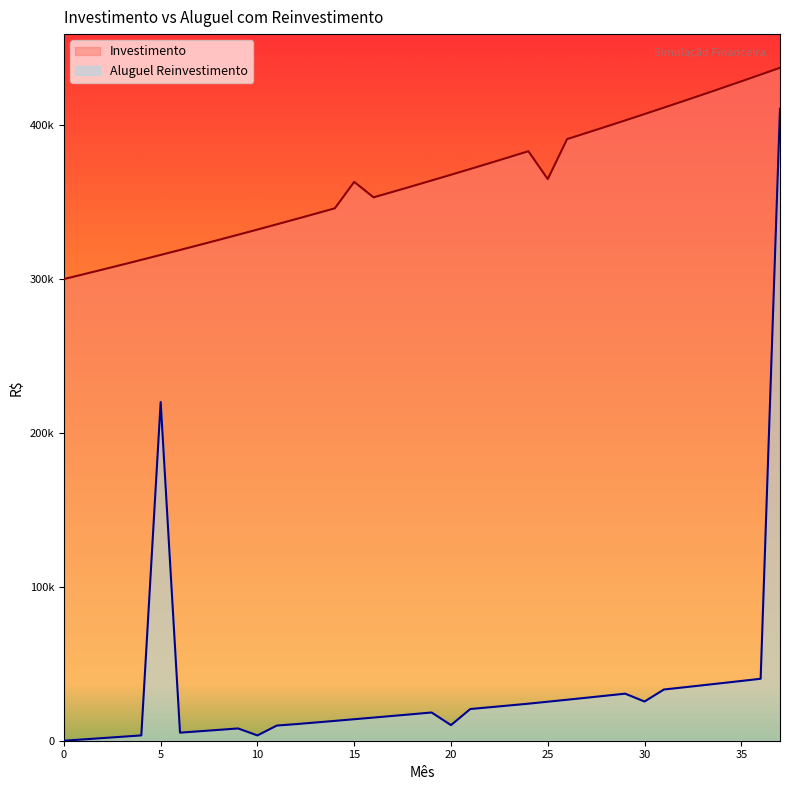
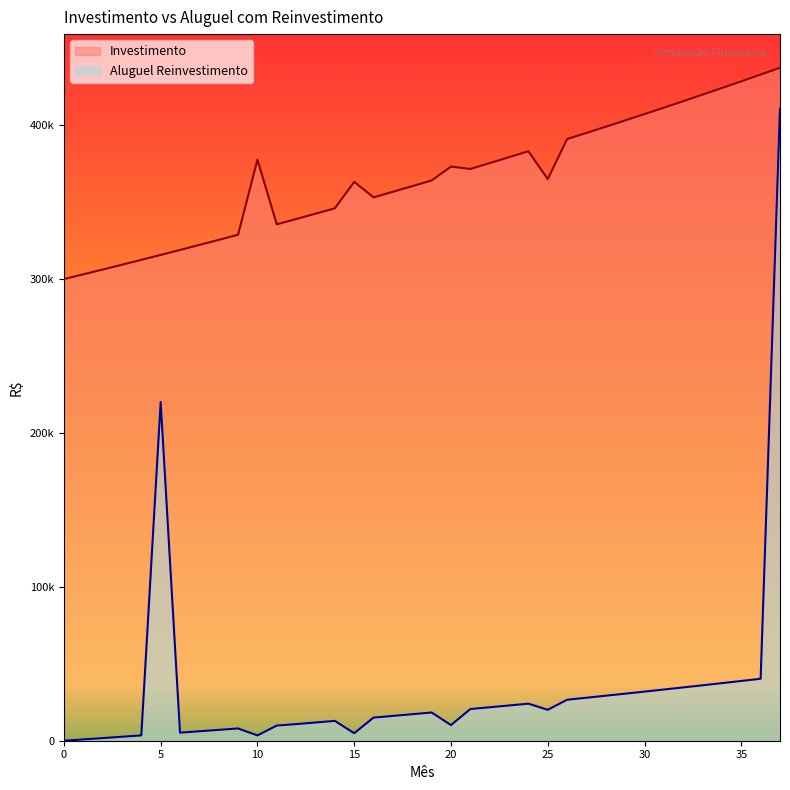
  {
    "Investimento": {
      "0": 300000,
      "5": 316000,
-     "10": 332000,
+     "10": 378000,
      "15": 363000,
-     "20": 368000,
+     "20": 373000,
      "25": 365000,
      "30": 407000,
      "35": 428000
    },
    "Aluguel Reinvestimento": {
      "0": 0,
      "5": 220000,
      "10": 3000,
-     "15": 14000,
+     "15": 5000,
      "20": 10000,
-     "25": 25000,
-     "30": 25000,
+     "25": 20000,
+     "30": 32000,
      "35": 39000
    }
  }
